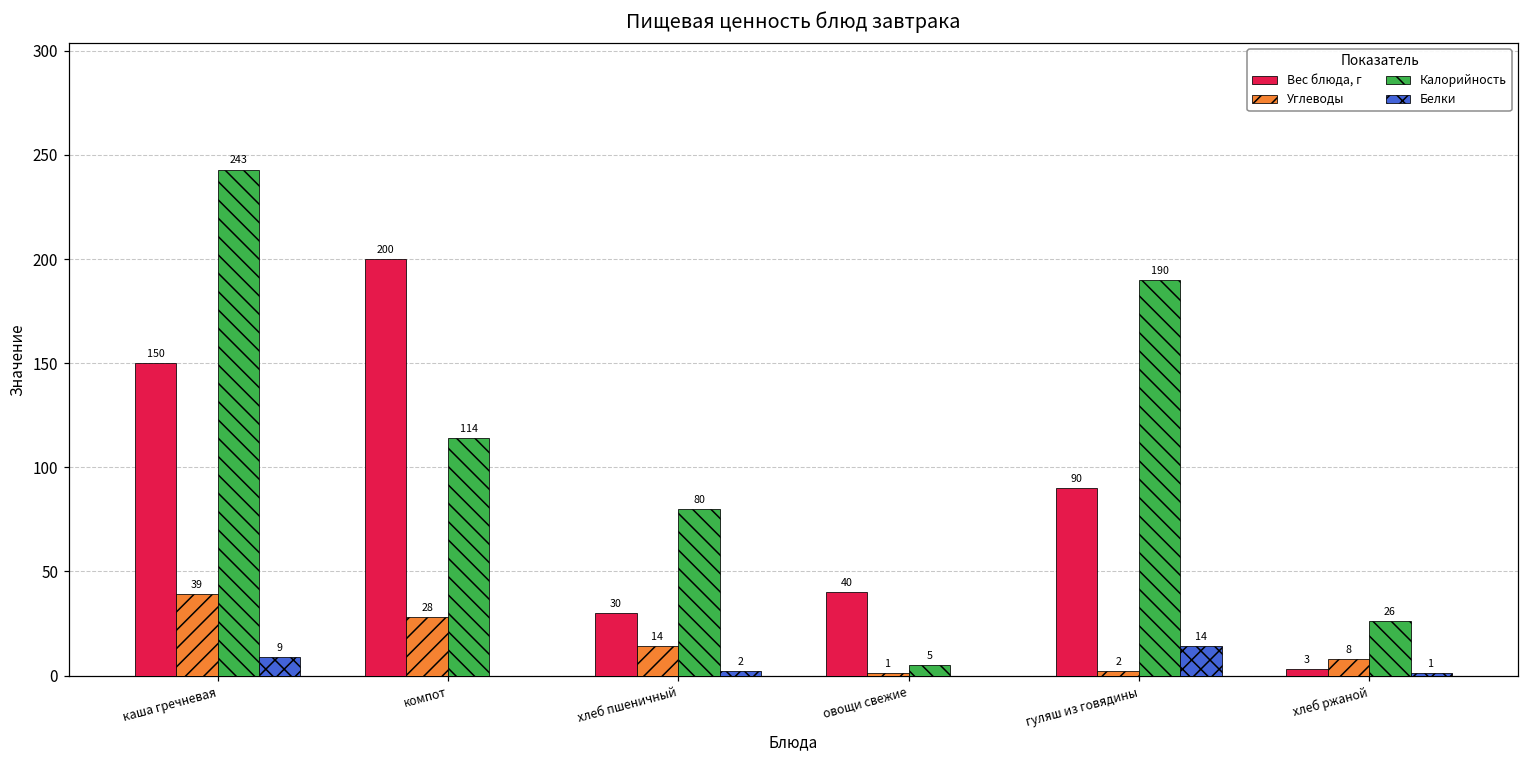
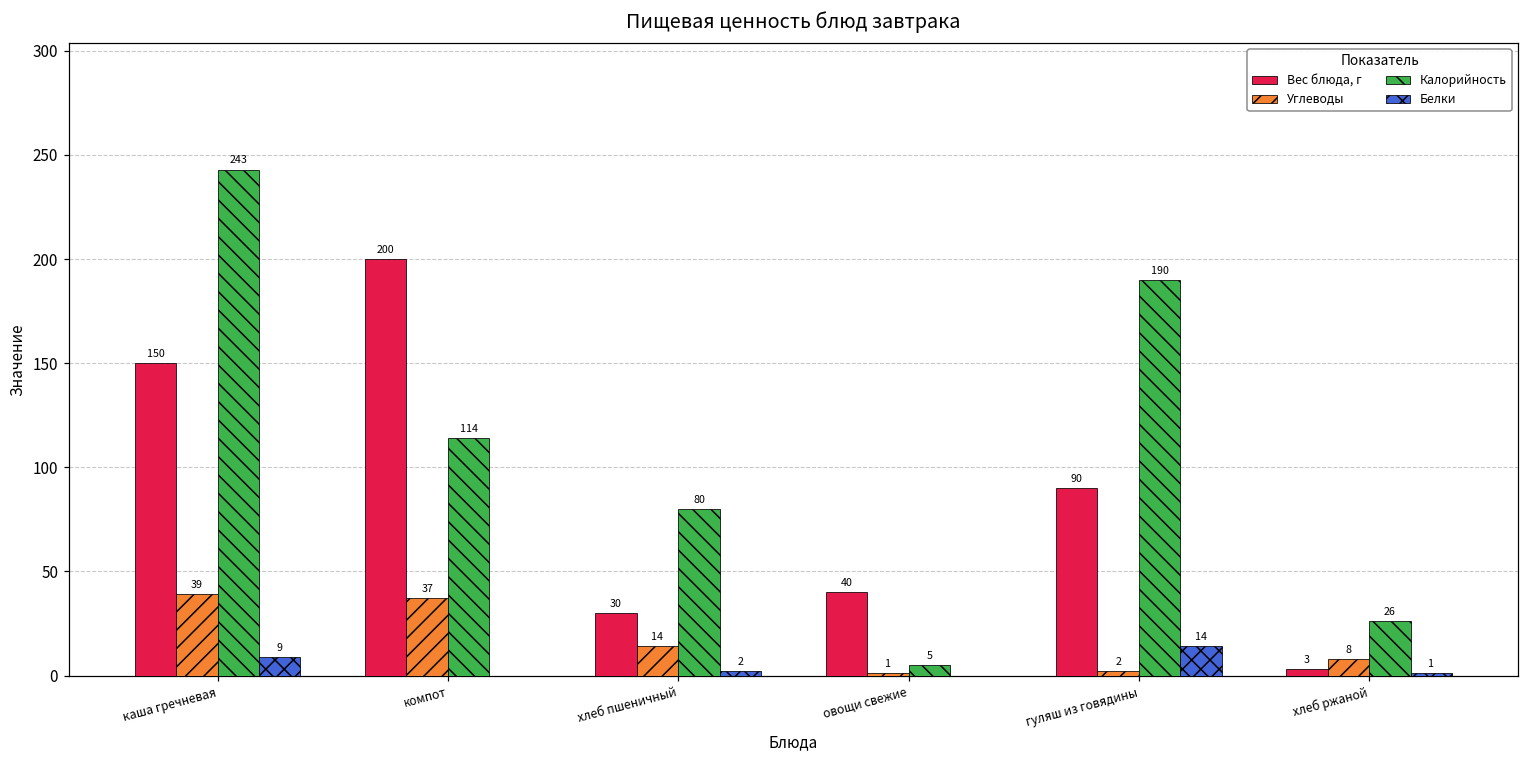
  {
    "Вес блюда, г": {
      "каша гречневая": 150,
      "компот": 200,
      "хлеб пшеничный": 30,
      "овощи свежие": 40,
      "гуляш из говядины": 90,
      "хлеб ржаной": 3
    },
    "Углеводы": {
      "каша гречневая": 39,
-     "компот": 28,
+     "компот": 37,
      "хлеб пшеничный": 14,
      "овощи свежие": 1,
      "гуляш из говядины": 2,
      "хлеб ржаной": 8
    },
    "Калорийность": {
      "каша гречневая": 243,
      "компот": 114,
      "хлеб пшеничный": 80,
      "овощи свежие": 5,
      "гуляш из говядины": 190,
      "хлеб ржаной": 26
    },
    "Белки": {
      "каша гречневая": 9,
      "хлеб пшеничный": 2,
      "гуляш из говядины": 14,
      "хлеб ржаной": 1
    }
  }
